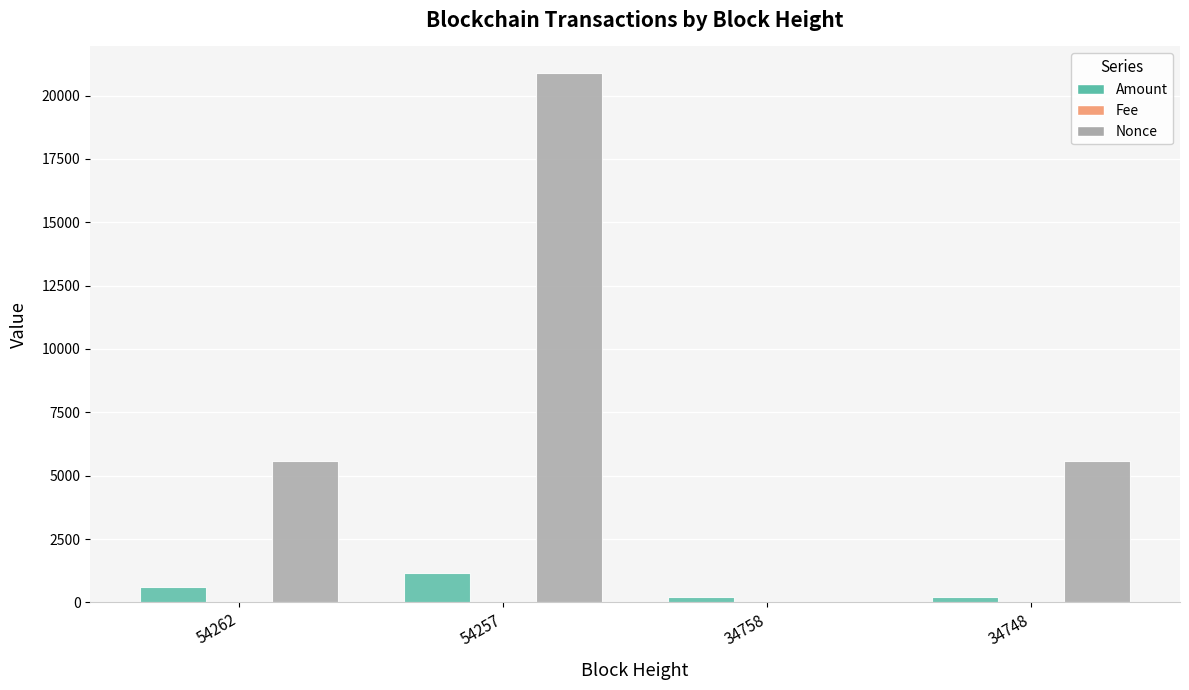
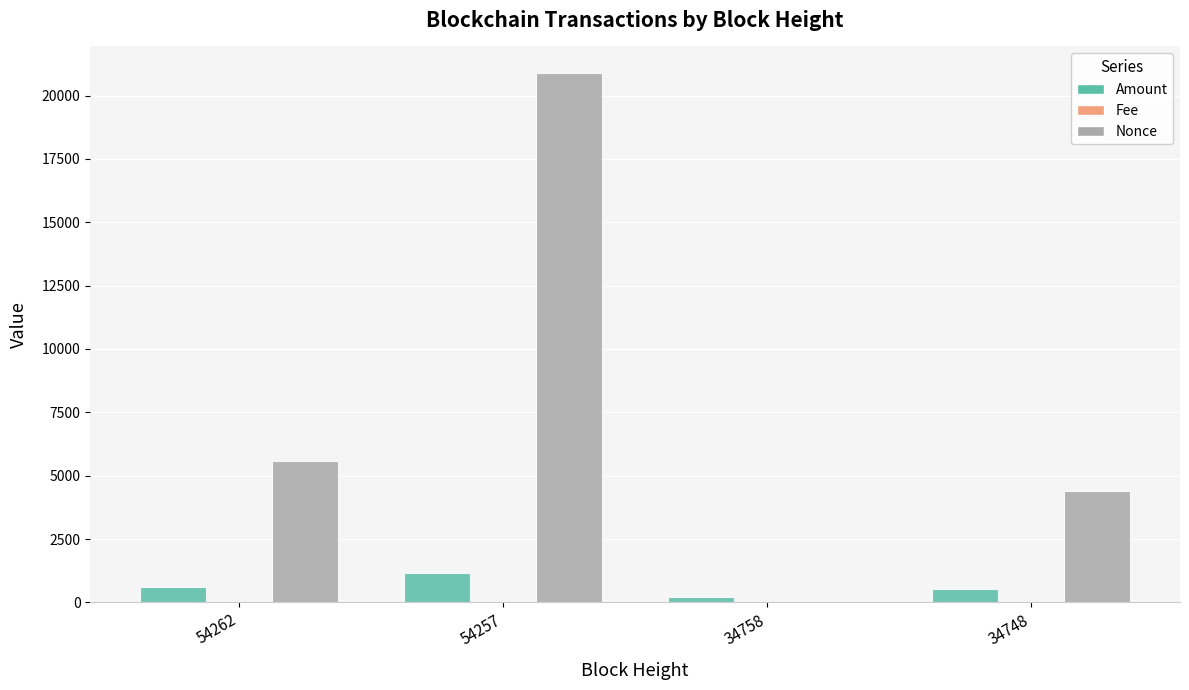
  {
    "Amount": {
      "54262": 600,
      "54257": 1200,
      "34758": 200,
-     "34748": 200
+     "34748": 500
    },
    "Nonce": {
      "54262": 5600,
      "54257": 20900,
      "34758": 0,
-     "34748": 5600
+     "34748": 4400
    }
  }
